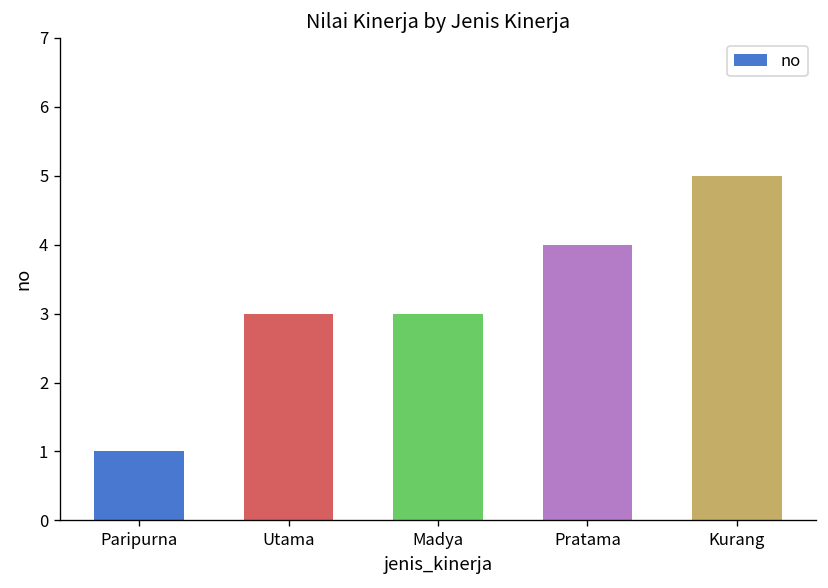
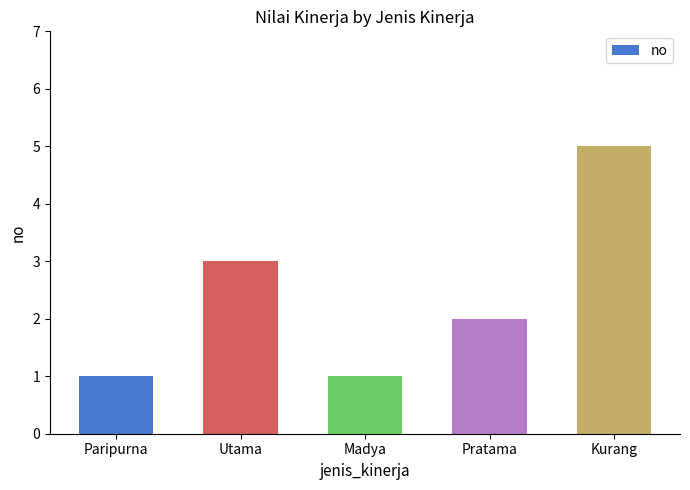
  {
    "Paripurna": 1,
    "Utama": 3,
-   "Madya": 3,
-   "Pratama": 4,
+   "Madya": 1,
+   "Pratama": 2,
    "Kurang": 5
  }
